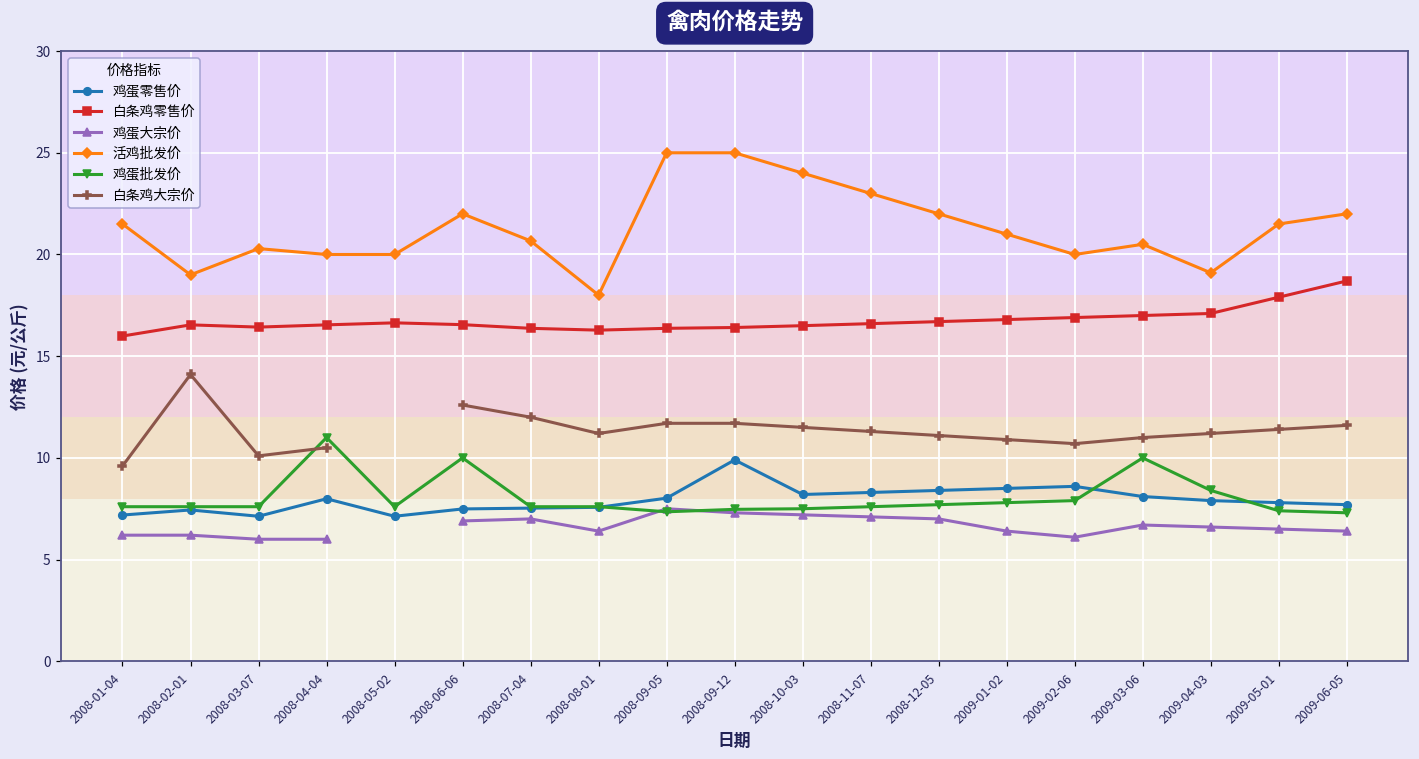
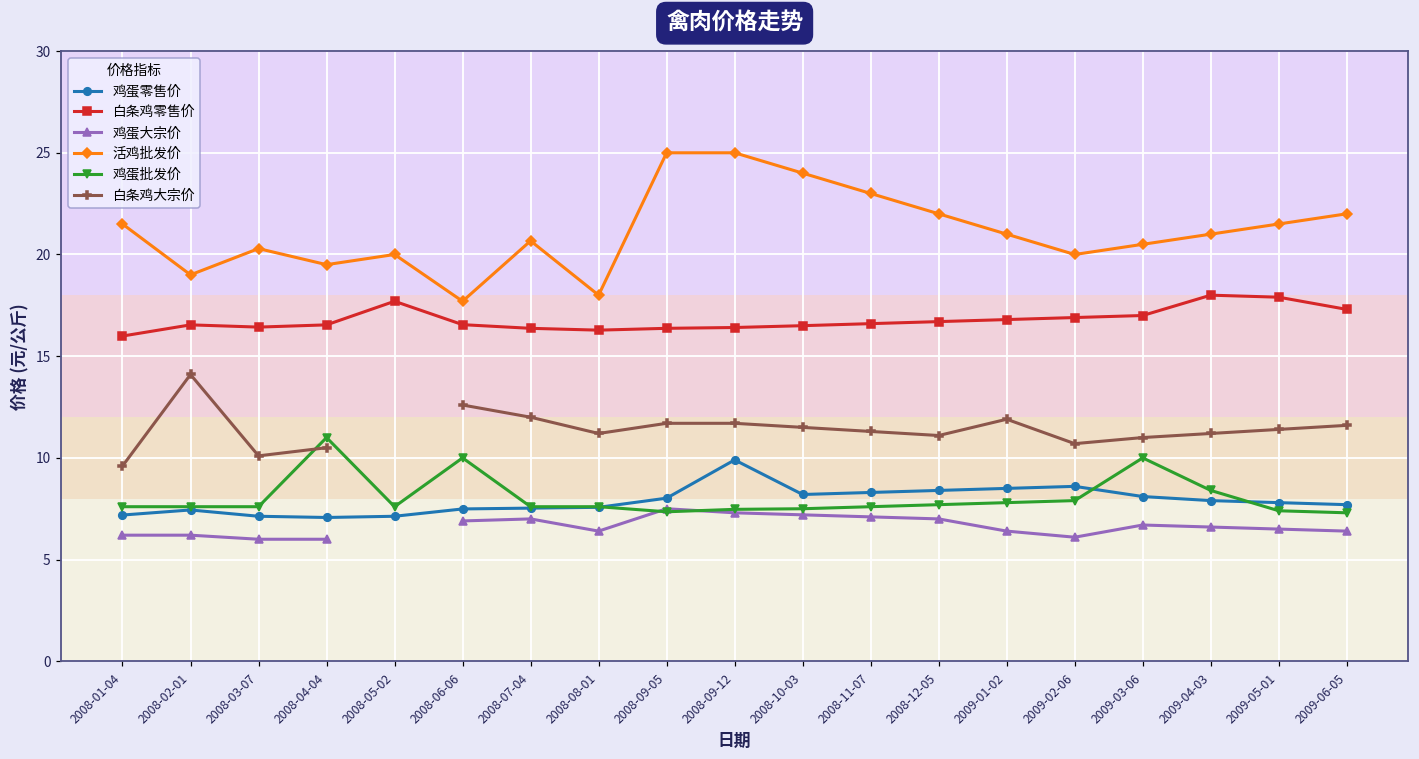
  {
    "鸡蛋零售价": {
      "2008-01-04": 7.2,
      "2008-02-01": 7.4,
      "2008-03-07": 7.1,
-     "2008-04-04": 8.0,
+     "2008-04-04": 7.1,
      "2008-05-02": 7.1,
      "2008-06-06": 7.5,
      "2008-09-05": 8.0,
      "2008-09-12": 9.9,
      "2008-10-03": 8.2,
      "2008-11-07": 8.3,
      "2008-12-05": 8.4,
      "2009-01-02": 8.5,
      "2009-02-06": 8.6,
      "2009-03-06": 8.1,
      "2009-04-03": 7.9,
      "2009-05-01": 7.8,
      "2009-06-05": 7.7
    },
    "白条鸡零售价": {
      "2008-01-04": 16.0,
      "2008-02-01": 16.5,
      "2008-03-07": 16.4,
      "2008-04-04": 16.5,
-     "2008-05-02": 16.6,
+     "2008-05-02": 17.7,
      "2008-06-06": 16.6,
      "2008-07-04": 16.4,
      "2008-08-01": 16.3,
      "2008-09-05": 16.4,
      "2008-09-12": 16.4,
      "2008-10-03": 16.5,
      "2008-11-07": 16.6,
      "2008-12-05": 16.7,
      "2009-01-02": 16.8,
      "2009-02-06": 16.9,
      "2009-03-06": 17.0,
-     "2009-04-03": 17.1,
+     "2009-04-03": 18.0,
      "2009-05-01": 17.9,
-     "2009-06-05": 18.7
+     "2009-06-05": 17.3
    },
    "鸡蛋大宗价": {
      "2008-01-04": 6.2,
      "2008-02-01": 6.2,
      "2008-03-07": 6.0,
      "2008-04-04": 6.0,
      "2008-06-06": 6.9,
      "2008-07-04": 7.0,
      "2008-08-01": 6.4,
      "2008-09-05": 7.5,
      "2008-09-12": 7.3,
      "2008-10-03": 7.2,
      "2008-11-07": 7.1,
      "2008-12-05": 7.0,
      "2009-01-02": 6.4,
      "2009-02-06": 6.1,
      "2009-03-06": 6.7,
      "2009-04-03": 6.6,
      "2009-05-01": 6.5,
      "2009-06-05": 6.4
    },
    "活鸡批发价": {
      "2008-01-04": 21.5,
      "2008-02-01": 19.0,
      "2008-03-07": 20.3,
-     "2008-04-04": 20.0,
+     "2008-04-04": 19.5,
      "2008-05-02": 20.0,
-     "2008-06-06": 22.0,
+     "2008-06-06": 17.7,
      "2008-07-04": 20.7,
      "2008-08-01": 18.0,
      "2008-09-05": 25.0,
      "2008-09-12": 25.0,
      "2008-10-03": 24.0,
      "2008-11-07": 23.0,
      "2008-12-05": 22.0,
      "2009-01-02": 21.0,
      "2009-02-06": 20.0,
      "2009-03-06": 20.5,
-     "2009-04-03": 19.1,
+     "2009-04-03": 21.0,
      "2009-05-01": 21.5,
      "2009-06-05": 22.0
    },
    "鸡蛋批发价": {
      "2008-01-04": 7.6,
      "2008-02-01": 7.6,
      "2008-03-07": 7.6,
      "2008-04-04": 11.0,
      "2008-05-02": 7.6,
      "2008-06-06": 10.0,
      "2008-09-05": 7.4,
      "2008-09-12": 7.5,
      "2008-10-03": 7.5,
      "2008-11-07": 7.6,
      "2008-12-05": 7.7,
      "2009-01-02": 7.8,
      "2009-02-06": 7.9,
      "2009-03-06": 10.0,
      "2009-04-03": 8.4,
      "2009-05-01": 7.4,
      "2009-06-05": 7.3
    },
    "白条鸡大宗价": {
      "2008-01-04": 9.6,
      "2008-02-01": 14.1,
      "2008-03-07": 10.1,
      "2008-04-04": 10.5,
      "2008-06-06": 12.6,
      "2008-07-04": 12.0,
      "2008-08-01": 11.2,
      "2008-09-05": 11.7,
      "2008-09-12": 11.7,
      "2008-10-03": 11.5,
      "2008-11-07": 11.3,
      "2008-12-05": 11.1,
-     "2009-01-02": 10.9,
+     "2009-01-02": 11.9,
      "2009-02-06": 10.7,
      "2009-03-06": 11.0,
      "2009-04-03": 11.2,
      "2009-05-01": 11.4,
      "2009-06-05": 11.6
    }
  }
